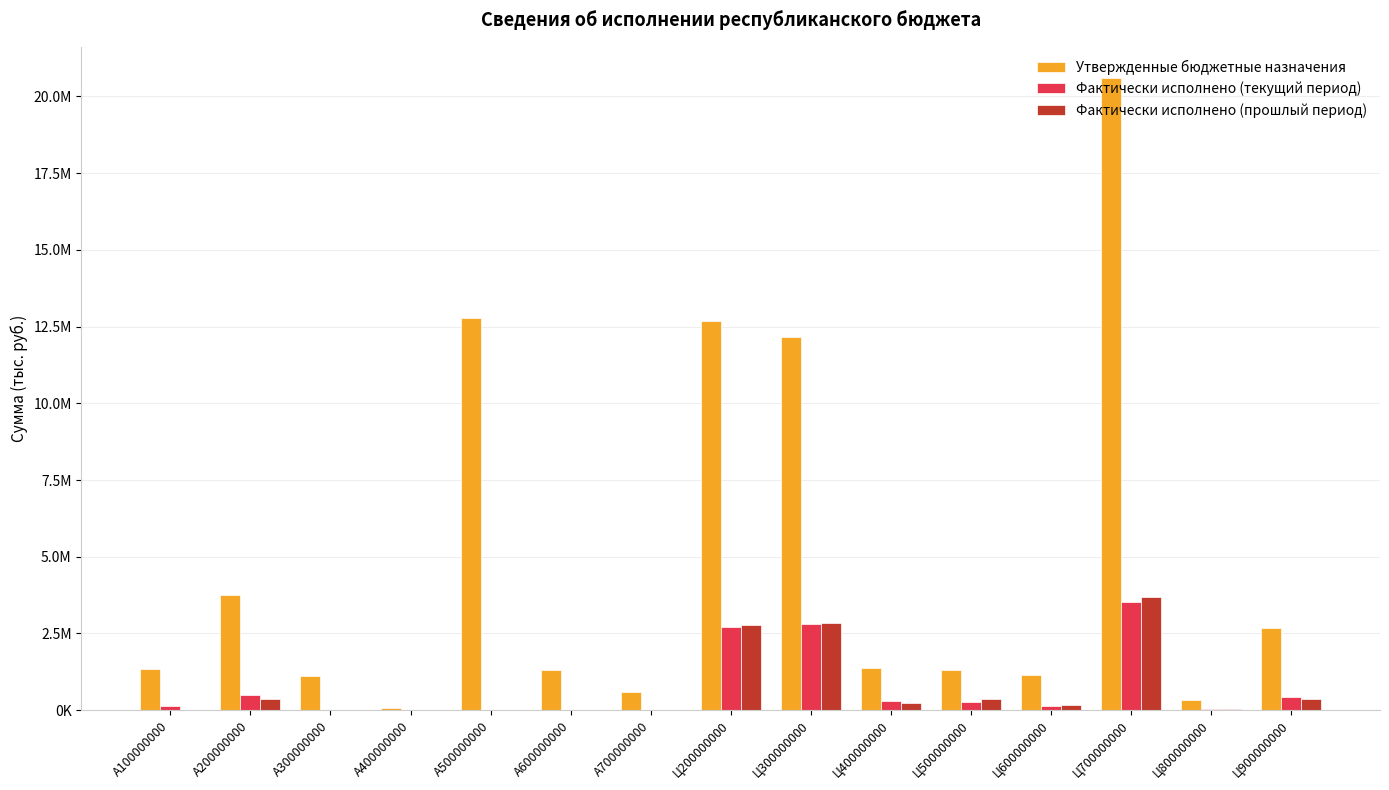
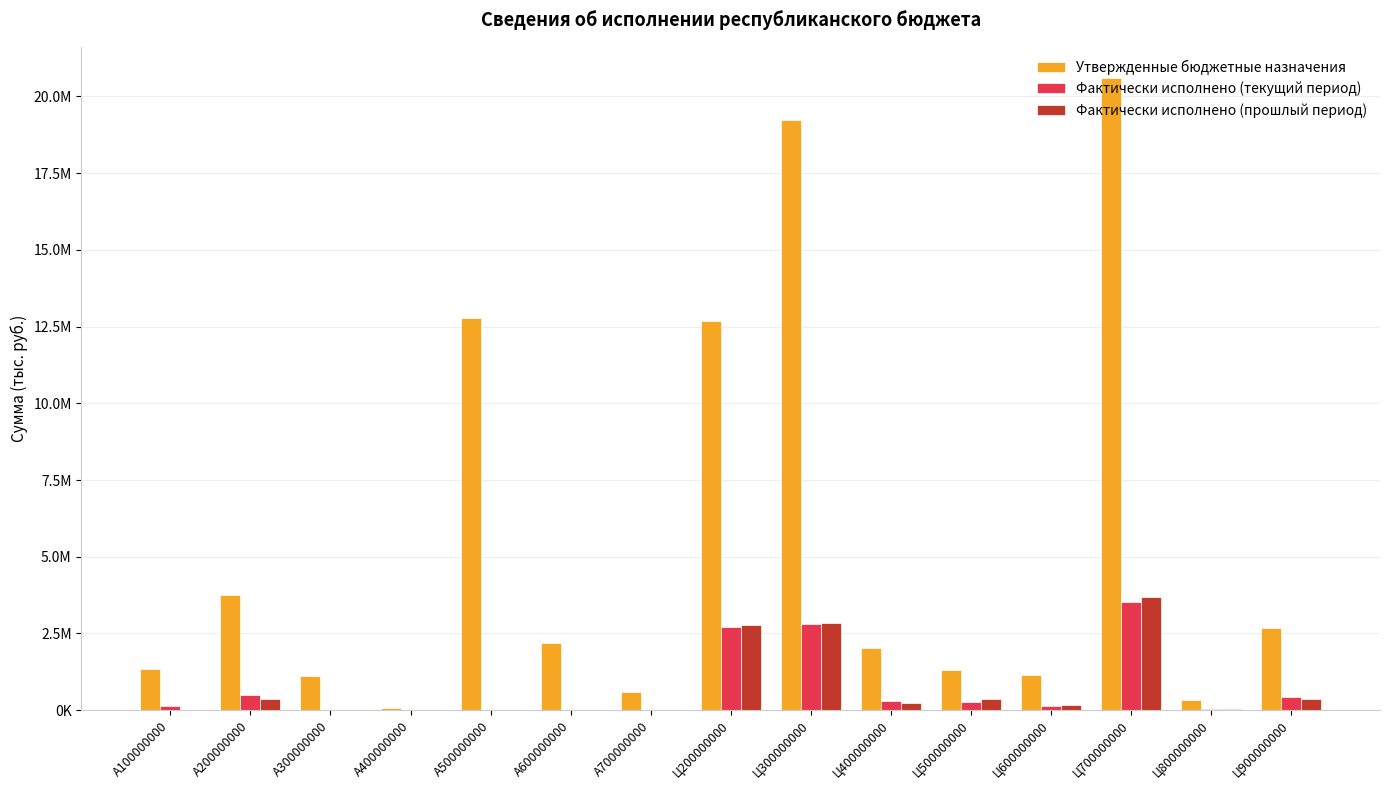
  {
    "Утвержденные бюджетные назначения": {
      "А100000000": 1300000,
      "А200000000": 3800000,
      "А300000000": 1100000,
      "А500000000": 12800000,
-     "А600000000": 1300000,
+     "А600000000": 2200000,
      "А700000000": 600000,
      "Ц200000000": 12700000,
-     "Ц300000000": 12200000,
-     "Ц400000000": 1400000,
+     "Ц300000000": 19200000,
+     "Ц400000000": 2000000,
      "Ц500000000": 1300000,
      "Ц600000000": 1200000,
      "Ц700000000": 20600000,
      "Ц800000000": 300000,
      "Ц900000000": 2700000
    }
  }
